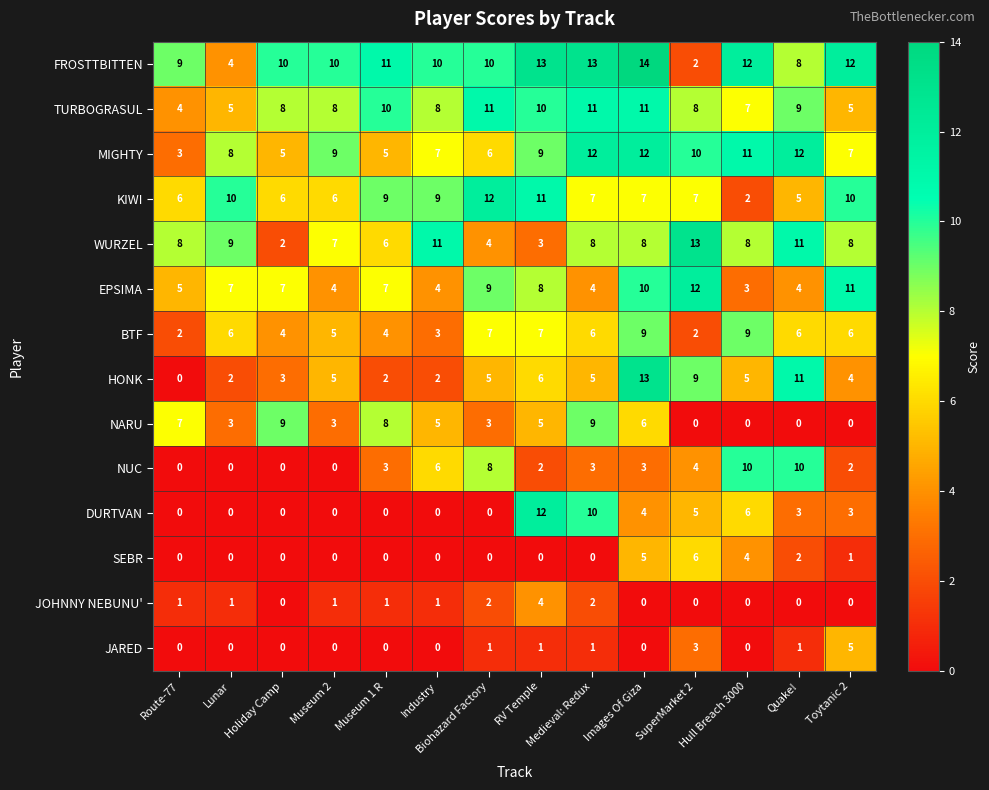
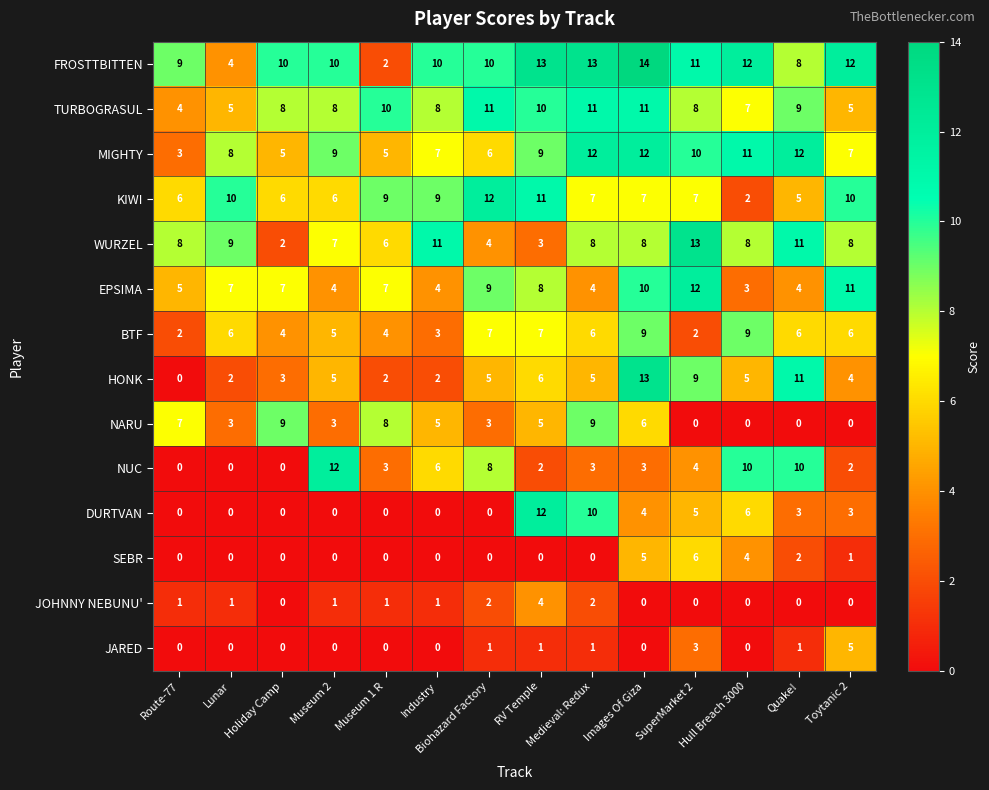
  {
    "FROSTTBITTEN": {
      "Route-77": 9,
      "Lunar": 4,
      "Holiday Camp": 10,
      "Museum 2": 10,
-     "Museum 1 R": 11,
+     "Museum 1 R": 2,
      "Industry": 10,
      "Biohazard Factory": 10,
      "RV Temple": 13,
      "Medieval: Redux": 13,
      "Images Of Giza": 14,
-     "SuperMarket 2": 2,
+     "SuperMarket 2": 11,
      "Hull Breach 3000": 12,
      "Quake!": 8,
      "Toytanic 2": 12
    },
    "TURBOGRASUL": {
      "Route-77": 4,
      "Lunar": 5,
      "Holiday Camp": 8,
      "Museum 2": 8,
      "Museum 1 R": 10,
      "Industry": 8,
      "Biohazard Factory": 11,
      "RV Temple": 10,
      "Medieval: Redux": 11,
      "Images Of Giza": 11,
      "SuperMarket 2": 8,
      "Hull Breach 3000": 7,
      "Quake!": 9,
      "Toytanic 2": 5
    },
    "MIGHTY": {
      "Route-77": 3,
      "Lunar": 8,
      "Holiday Camp": 5,
      "Museum 2": 9,
      "Museum 1 R": 5,
      "Industry": 7,
      "Biohazard Factory": 6,
      "RV Temple": 9,
      "Medieval: Redux": 12,
      "Images Of Giza": 12,
      "SuperMarket 2": 10,
      "Hull Breach 3000": 11,
      "Quake!": 12,
      "Toytanic 2": 7
    },
    "KIWI": {
      "Route-77": 6,
      "Lunar": 10,
      "Holiday Camp": 6,
      "Museum 2": 6,
      "Museum 1 R": 9,
      "Industry": 9,
      "Biohazard Factory": 12,
      "RV Temple": 11,
      "Medieval: Redux": 7,
      "Images Of Giza": 7,
      "SuperMarket 2": 7,
      "Hull Breach 3000": 2,
      "Quake!": 5,
      "Toytanic 2": 10
    },
    "WURZEL": {
      "Route-77": 8,
      "Lunar": 9,
      "Holiday Camp": 2,
      "Museum 2": 7,
      "Museum 1 R": 6,
      "Industry": 11,
      "Biohazard Factory": 4,
      "RV Temple": 3,
      "Medieval: Redux": 8,
      "Images Of Giza": 8,
      "SuperMarket 2": 13,
      "Hull Breach 3000": 8,
      "Quake!": 11,
      "Toytanic 2": 8
    },
    "EPSIMA": {
      "Route-77": 5,
      "Lunar": 7,
      "Holiday Camp": 7,
      "Museum 2": 4,
      "Museum 1 R": 7,
      "Industry": 4,
      "Biohazard Factory": 9,
      "RV Temple": 8,
      "Medieval: Redux": 4,
      "Images Of Giza": 10,
      "SuperMarket 2": 12,
      "Hull Breach 3000": 3,
      "Quake!": 4,
      "Toytanic 2": 11
    },
    "BTF": {
      "Route-77": 2,
      "Lunar": 6,
      "Holiday Camp": 4,
      "Museum 2": 5,
      "Museum 1 R": 4,
      "Industry": 3,
      "Biohazard Factory": 7,
      "RV Temple": 7,
      "Medieval: Redux": 6,
      "Images Of Giza": 9,
      "SuperMarket 2": 2,
      "Hull Breach 3000": 9,
      "Quake!": 6,
      "Toytanic 2": 6
    },
    "HONK": {
      "Route-77": 0,
      "Lunar": 2,
      "Holiday Camp": 3,
      "Museum 2": 5,
      "Museum 1 R": 2,
      "Industry": 2,
      "Biohazard Factory": 5,
      "RV Temple": 6,
      "Medieval: Redux": 5,
      "Images Of Giza": 13,
      "SuperMarket 2": 9,
      "Hull Breach 3000": 5,
      "Quake!": 11,
      "Toytanic 2": 4
    },
    "NARU": {
      "Route-77": 7,
      "Lunar": 3,
      "Holiday Camp": 9,
      "Museum 2": 3,
      "Museum 1 R": 8,
      "Industry": 5,
      "Biohazard Factory": 3,
      "RV Temple": 5,
      "Medieval: Redux": 9,
      "Images Of Giza": 6,
      "SuperMarket 2": 0,
      "Hull Breach 3000": 0,
      "Quake!": 0,
      "Toytanic 2": 0
    },
    "NUC": {
      "Route-77": 0,
      "Lunar": 0,
      "Holiday Camp": 0,
-     "Museum 2": 0,
+     "Museum 2": 12,
      "Museum 1 R": 3,
      "Industry": 6,
      "Biohazard Factory": 8,
      "RV Temple": 2,
      "Medieval: Redux": 3,
      "Images Of Giza": 3,
      "SuperMarket 2": 4,
      "Hull Breach 3000": 10,
      "Quake!": 10,
      "Toytanic 2": 2
    },
    "DURTVAN": {
      "Route-77": 0,
      "Lunar": 0,
      "Holiday Camp": 0,
      "Museum 2": 0,
      "Museum 1 R": 0,
      "Industry": 0,
      "Biohazard Factory": 0,
      "RV Temple": 12,
      "Medieval: Redux": 10,
      "Images Of Giza": 4,
      "SuperMarket 2": 5,
      "Hull Breach 3000": 6,
      "Quake!": 3,
      "Toytanic 2": 3
    },
    "SEBR": {
      "Route-77": 0,
      "Lunar": 0,
      "Holiday Camp": 0,
      "Museum 2": 0,
      "Museum 1 R": 0,
      "Industry": 0,
      "Biohazard Factory": 0,
      "RV Temple": 0,
      "Medieval: Redux": 0,
      "Images Of Giza": 5,
      "SuperMarket 2": 6,
      "Hull Breach 3000": 4,
      "Quake!": 2,
      "Toytanic 2": 1
    },
    "JOHNNY NEBUNU'": {
      "Route-77": 1,
      "Lunar": 1,
      "Holiday Camp": 0,
      "Museum 2": 1,
      "Museum 1 R": 1,
      "Industry": 1,
      "Biohazard Factory": 2,
      "RV Temple": 4,
      "Medieval: Redux": 2,
      "Images Of Giza": 0,
      "SuperMarket 2": 0,
      "Hull Breach 3000": 0,
      "Quake!": 0,
      "Toytanic 2": 0
    },
    "JARED": {
      "Route-77": 0,
      "Lunar": 0,
      "Holiday Camp": 0,
      "Museum 2": 0,
      "Museum 1 R": 0,
      "Industry": 0,
      "Biohazard Factory": 1,
      "RV Temple": 1,
      "Medieval: Redux": 1,
      "Images Of Giza": 0,
      "SuperMarket 2": 3,
      "Hull Breach 3000": 0,
      "Quake!": 1,
      "Toytanic 2": 5
    }
  }
